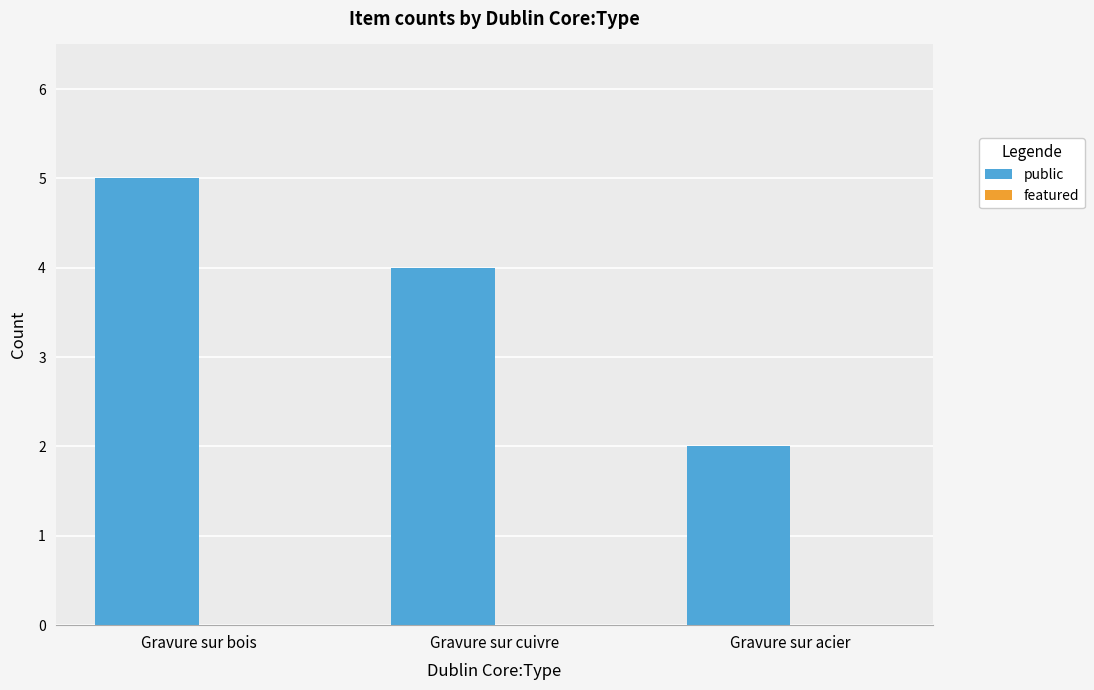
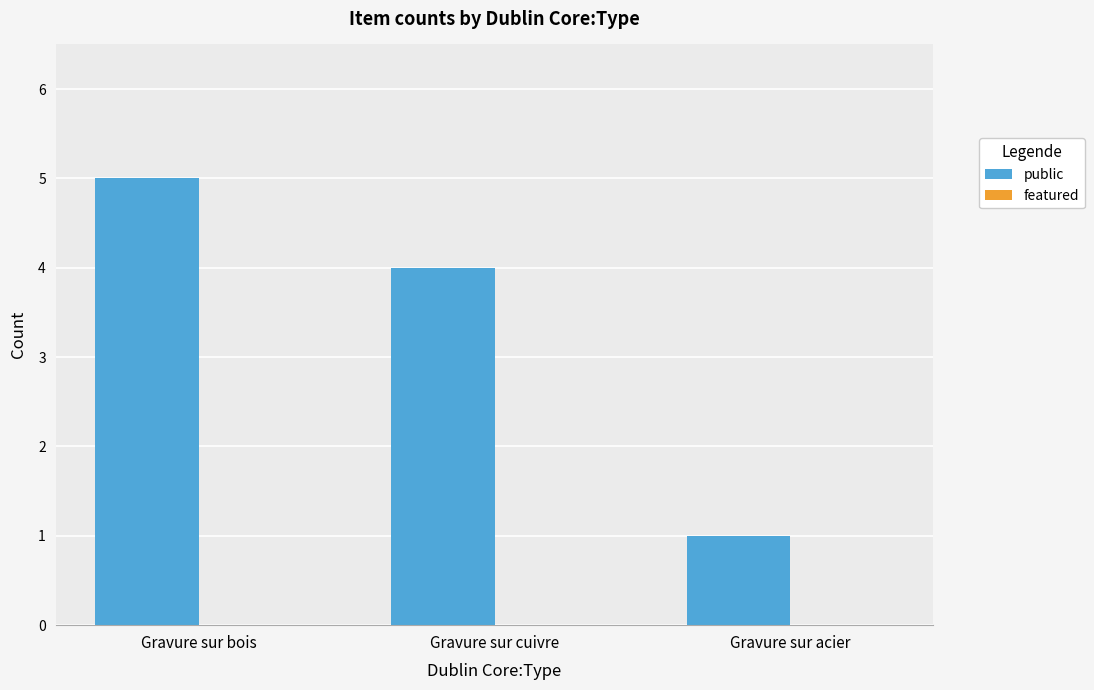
  {
    "public": {
      "Gravure sur bois": 5,
      "Gravure sur cuivre": 4,
-     "Gravure sur acier": 2
+     "Gravure sur acier": 1
    },
    "featured": {
      "Gravure sur bois": 0,
      "Gravure sur cuivre": 0,
      "Gravure sur acier": 0
    }
  }
